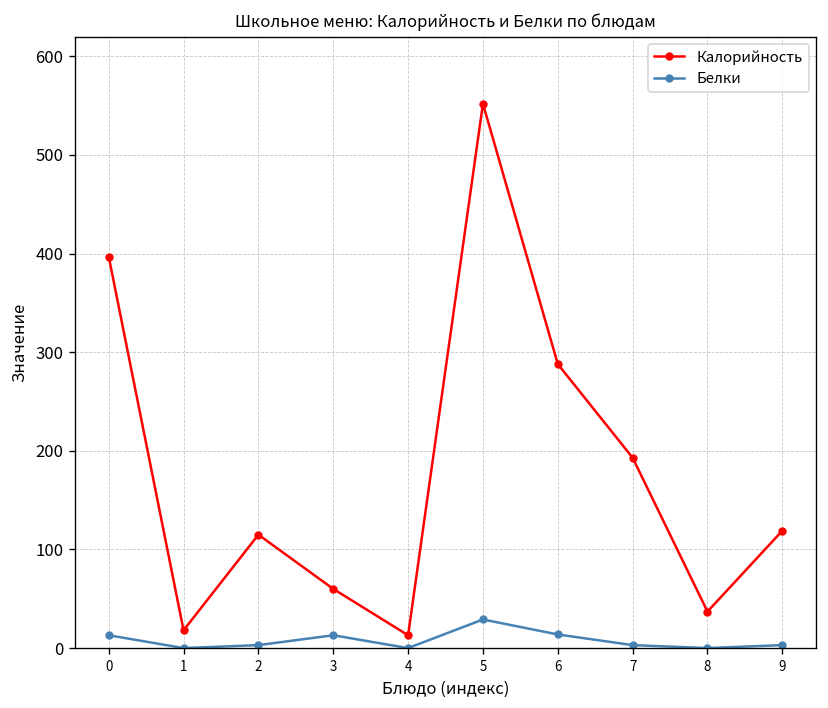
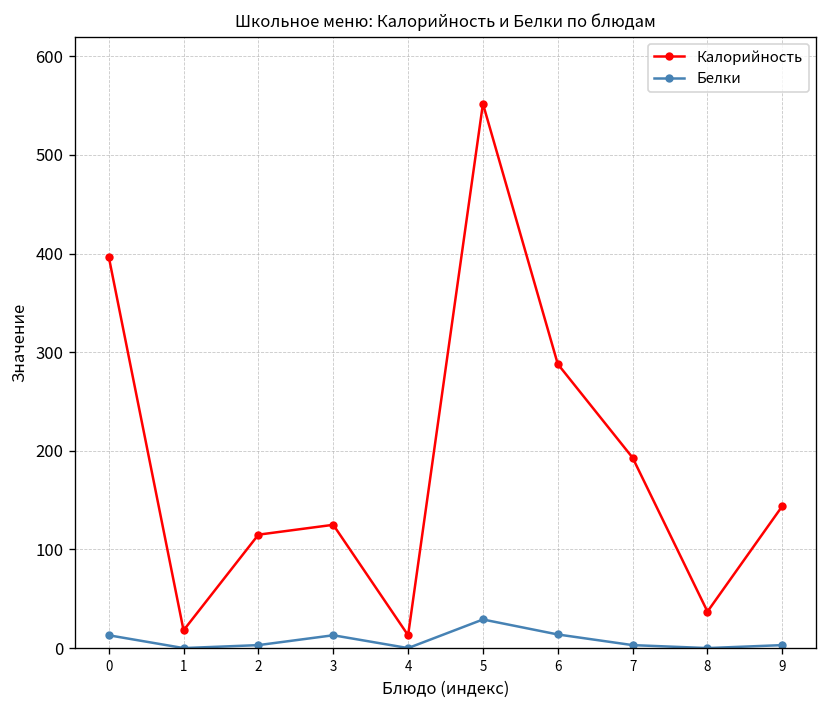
  {
    "Калорийность": {
      "0": 400,
      "1": 20,
      "2": 120,
-     "3": 60,
+     "3": 130,
      "4": 10,
      "5": 550,
      "6": 290,
      "7": 190,
      "8": 40,
-     "9": 120
+     "9": 140
    },
    "Белки": {
      "0": 10,
      "1": 0,
      "2": 0,
      "3": 10,
      "4": 0,
      "5": 30,
      "6": 10,
      "7": 0,
      "8": 0,
      "9": 0
    }
  }
